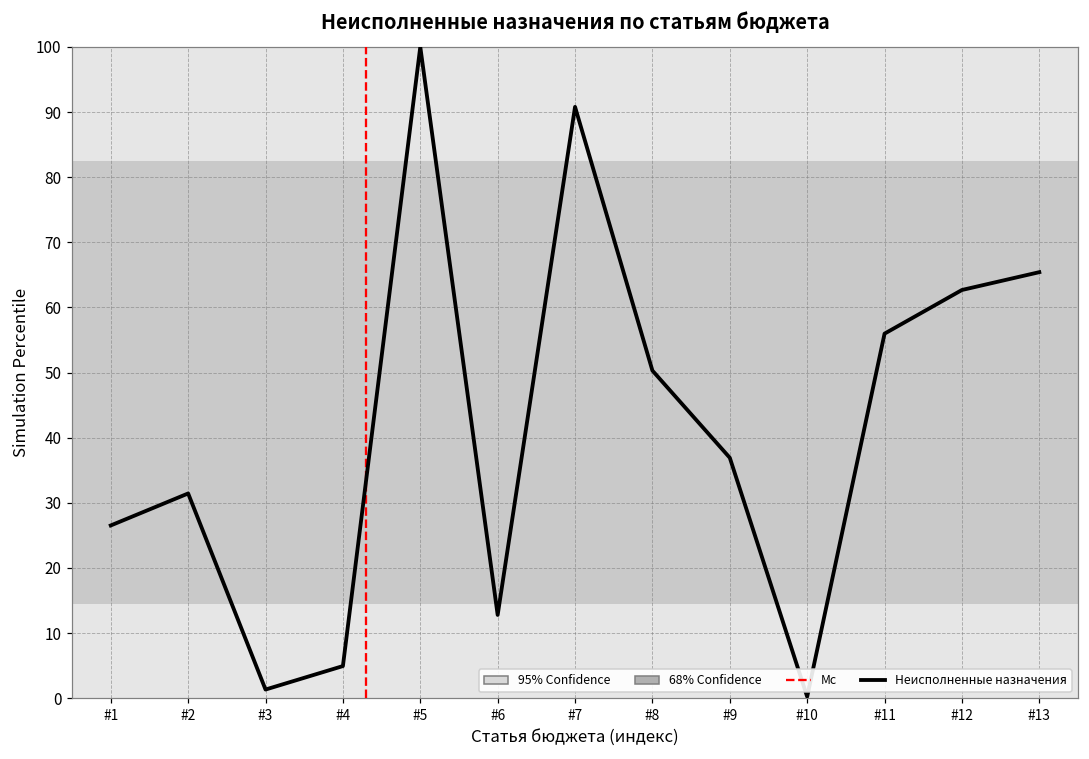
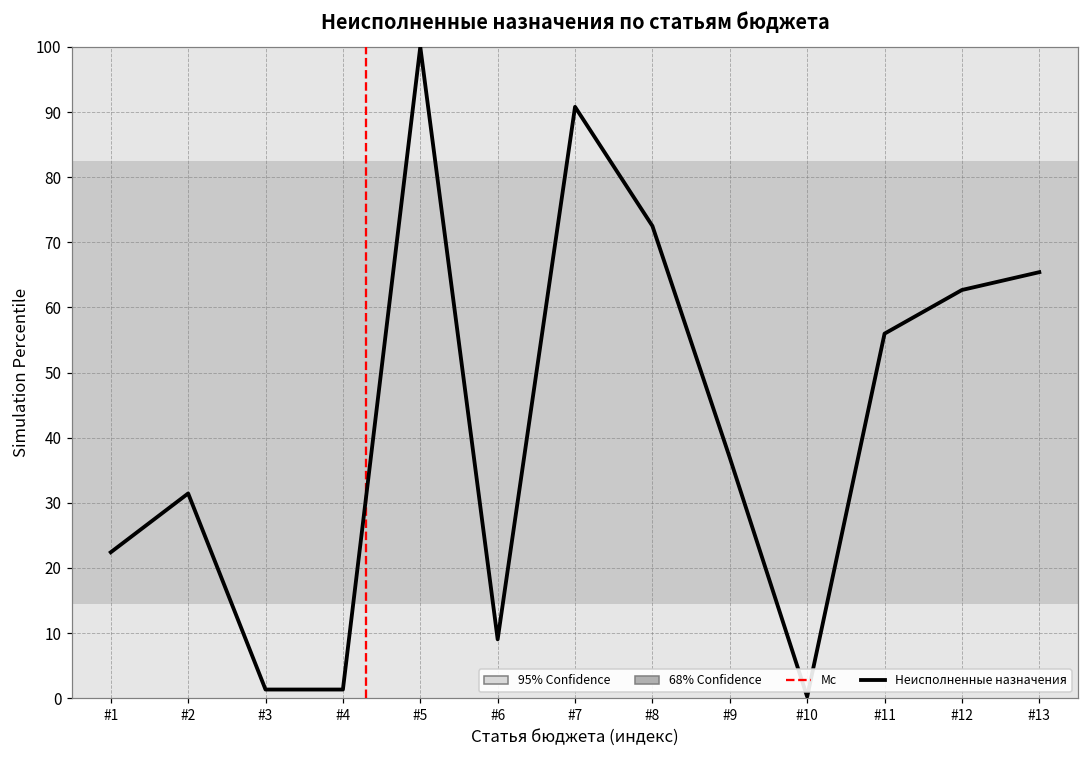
  {
-   "#1": 27,
+   "#1": 22,
    "#2": 31,
    "#3": 1,
-   "#4": 5,
+   "#4": 1,
    "#5": 100,
-   "#6": 13,
+   "#6": 9,
    "#7": 91,
-   "#8": 50,
+   "#8": 73,
    "#9": 37,
    "#10": 0,
    "#11": 56,
    "#12": 63,
    "#13": 65
  }
